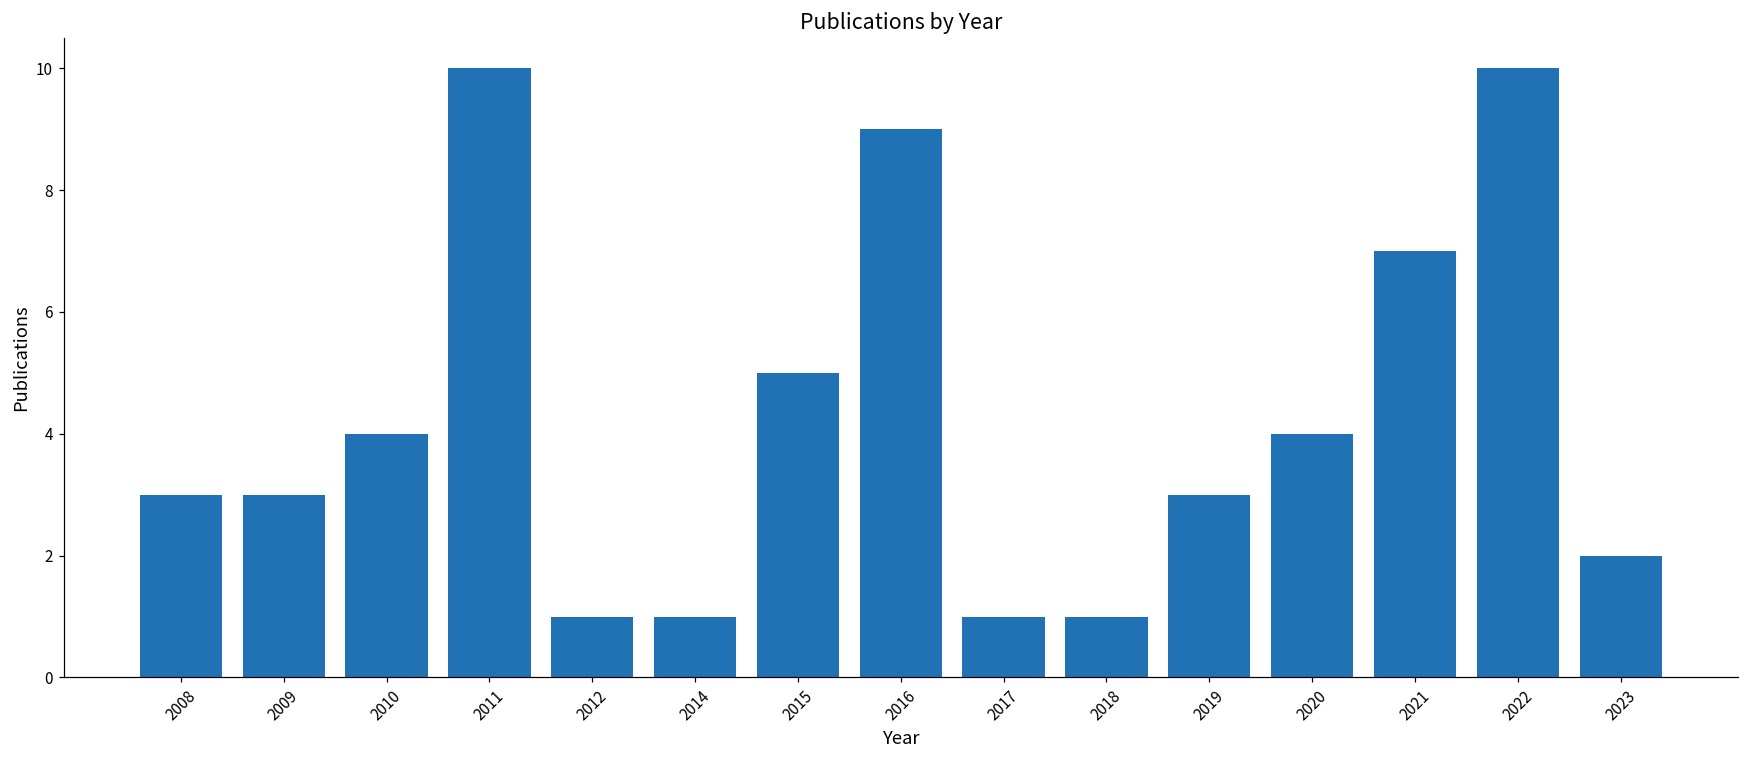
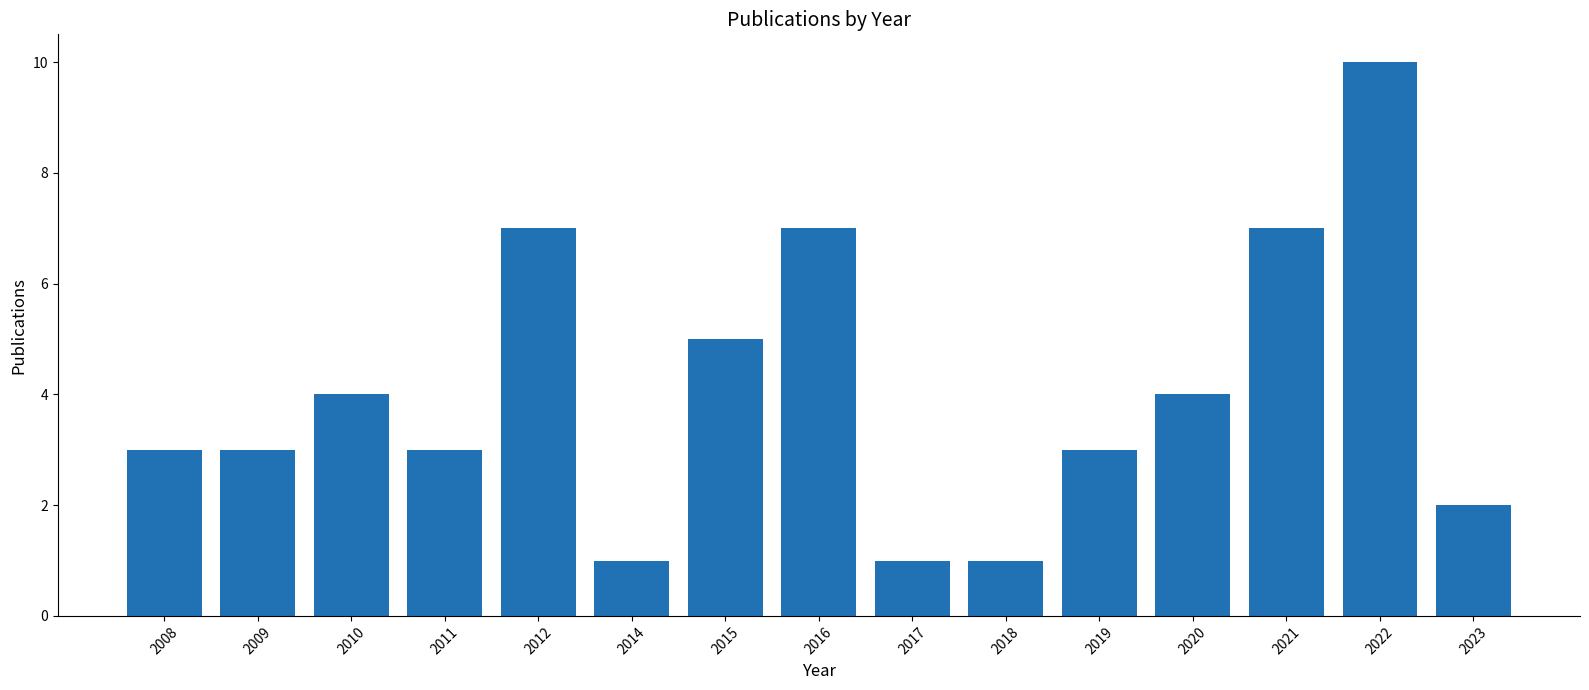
  {
    "2008": 3,
    "2009": 3,
    "2010": 4,
-   "2011": 10,
-   "2012": 1,
+   "2011": 3,
+   "2012": 7,
    "2014": 1,
    "2015": 5,
-   "2016": 9,
+   "2016": 7,
    "2017": 1,
    "2018": 1,
    "2019": 3,
    "2020": 4,
    "2021": 7,
    "2022": 10,
    "2023": 2
  }
